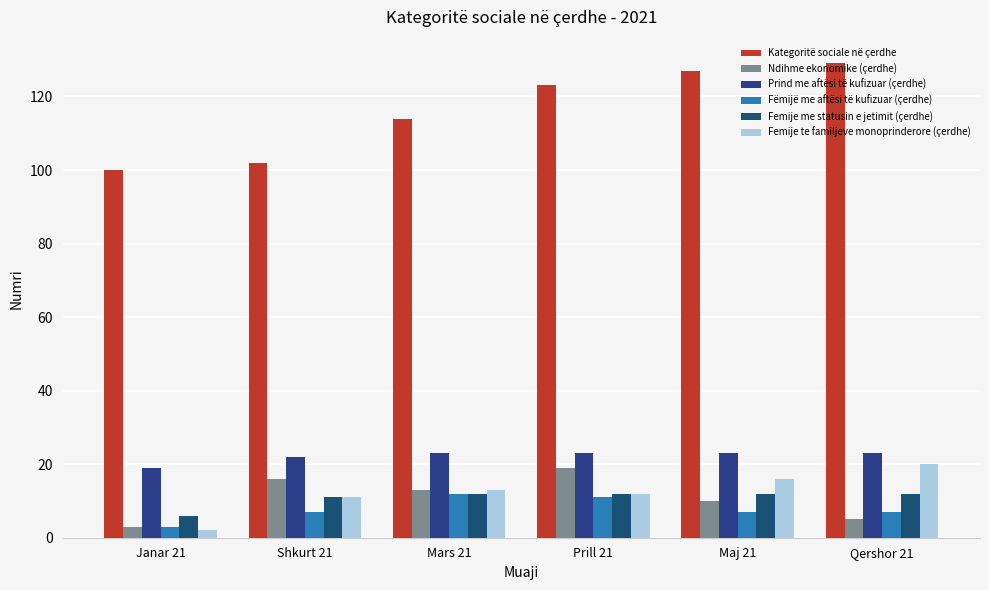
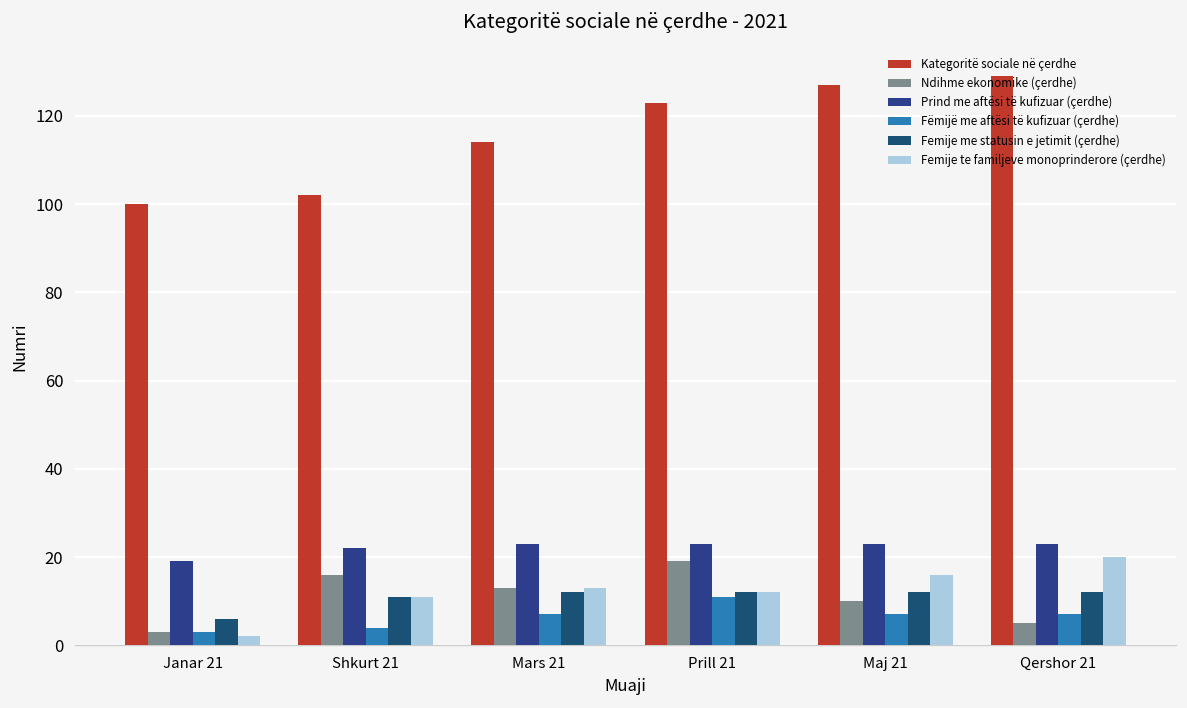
  {
    "Kategoritë sociale në çerdhe": {
      "Janar 21": 100,
      "Shkurt 21": 102,
      "Mars 21": 114,
      "Prill 21": 123,
      "Maj 21": 127,
      "Qershor 21": 129
    },
    "Ndihme ekonomike (çerdhe)": {
      "Janar 21": 3,
      "Shkurt 21": 16,
      "Mars 21": 13,
      "Prill 21": 19,
      "Maj 21": 10,
      "Qershor 21": 5
    },
    "Fëmijë me aftësi të kufizuar (çerdhe)": {
      "Janar 21": 3,
-     "Shkurt 21": 7,
-     "Mars 21": 12,
+     "Shkurt 21": 4,
+     "Mars 21": 7,
      "Prill 21": 11,
      "Maj 21": 7,
      "Qershor 21": 7
    },
    "Femije te familjeve monoprinderore (çerdhe)": {
      "Janar 21": 2,
      "Shkurt 21": 11,
      "Mars 21": 13,
      "Prill 21": 12,
      "Maj 21": 16,
      "Qershor 21": 20
    }
  }
